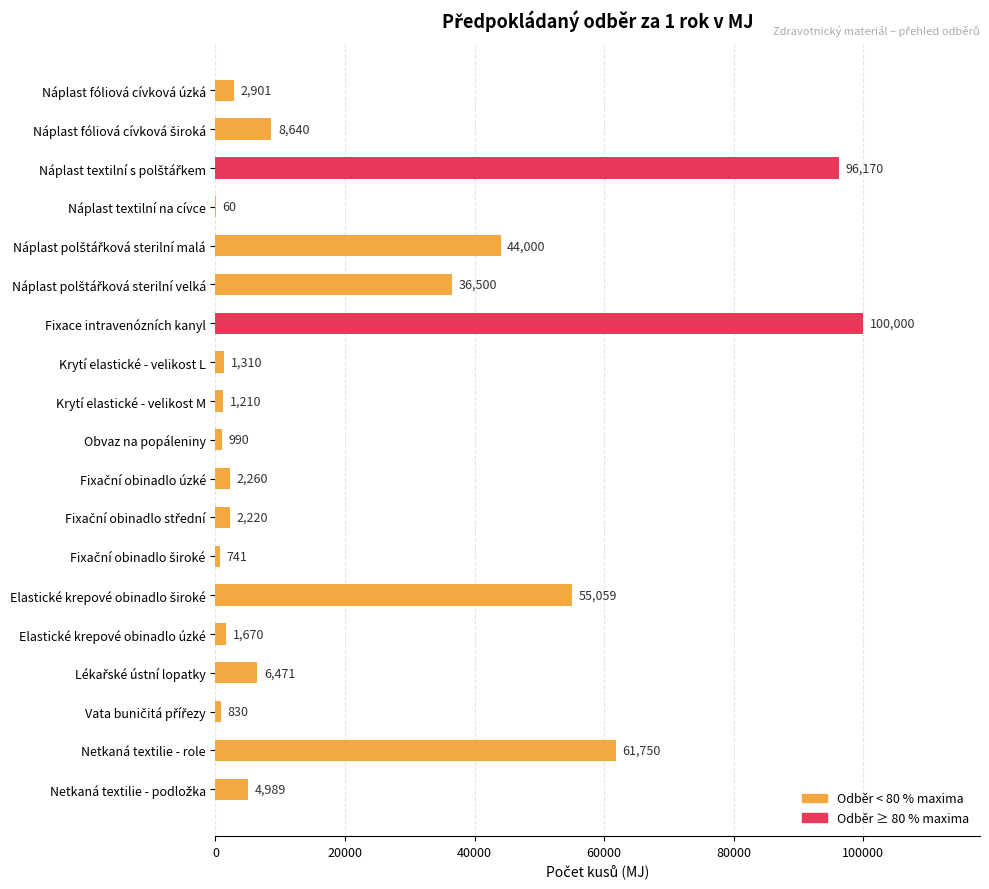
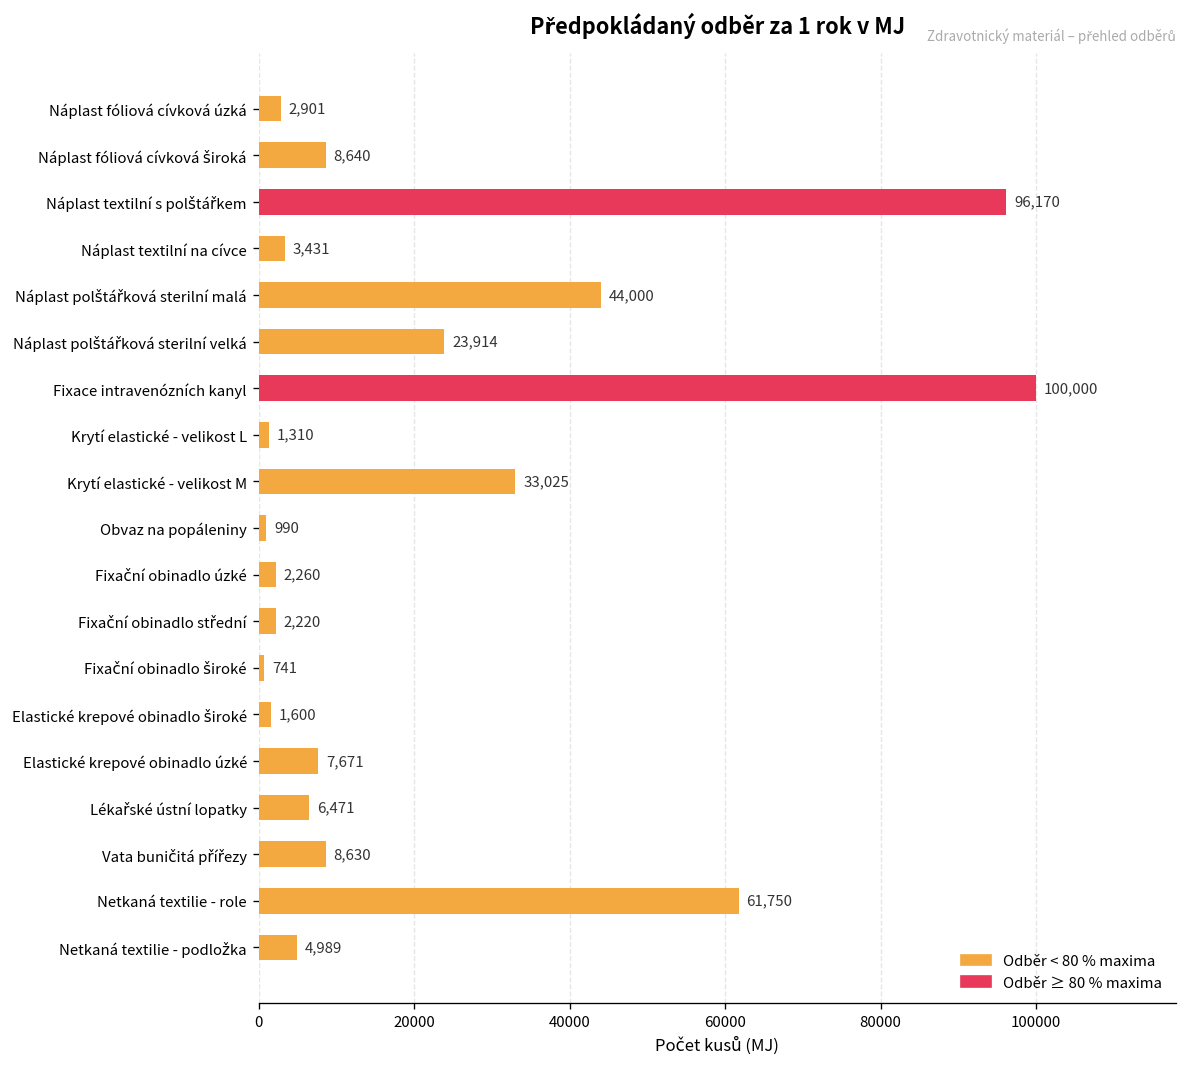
  {
    "Náplast fóliová cívková úzká": "2,901",
    "Náplast fóliová cívková široká": "8,640",
    "Náplast textilní s polštářkem": "96,170",
-   "Náplast textilní na cívce": "60",
+   "Náplast textilní na cívce": "3,431",
    "Náplast polštářková sterilní malá": "44,000",
-   "Náplast polštářková sterilní velká": "36,500",
+   "Náplast polštářková sterilní velká": "23,914",
    "Fixace intravenózních kanyl": "100,000",
    "Krytí elastické - velikost L": "1,310",
-   "Krytí elastické - velikost M": "1,210",
+   "Krytí elastické - velikost M": "33,025",
    "Obvaz na popáleniny": "990",
    "Fixační obinadlo úzké": "2,260",
    "Fixační obinadlo střední": "2,220",
    "Fixační obinadlo široké": "741",
-   "Elastické krepové obinadlo široké": "55,059",
-   "Elastické krepové obinadlo úzké": "1,670",
+   "Elastické krepové obinadlo široké": "1,600",
+   "Elastické krepové obinadlo úzké": "7,671",
    "Lékařské ústní lopatky": "6,471",
-   "Vata buničitá přířezy": "830",
+   "Vata buničitá přířezy": "8,630",
    "Netkaná textilie - role": "61,750",
    "Netkaná textilie - podložka": "4,989"
  }
